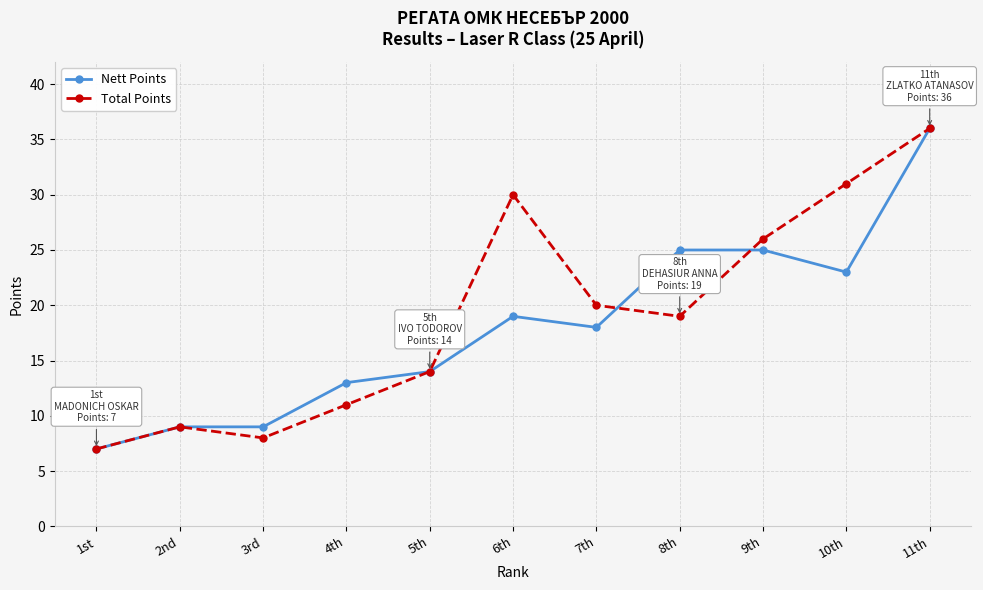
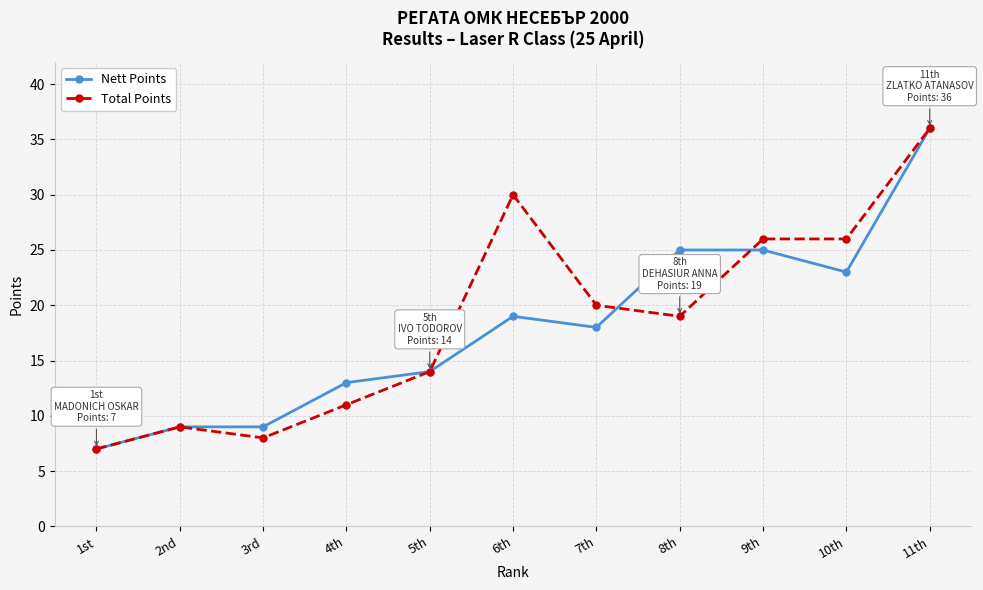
  {
    "Nett Points": {
      "3rd": 9,
      "4th": 13,
      "6th": 19,
      "7th": 18,
      "8th": 25,
      "9th": 25,
      "10th": 23
    },
    "Total Points": {
      "3rd": 8,
      "4th": 11,
      "6th": 30,
      "7th": 20,
      "9th": 26,
-     "10th": 31
+     "10th": 26
    }
  }
